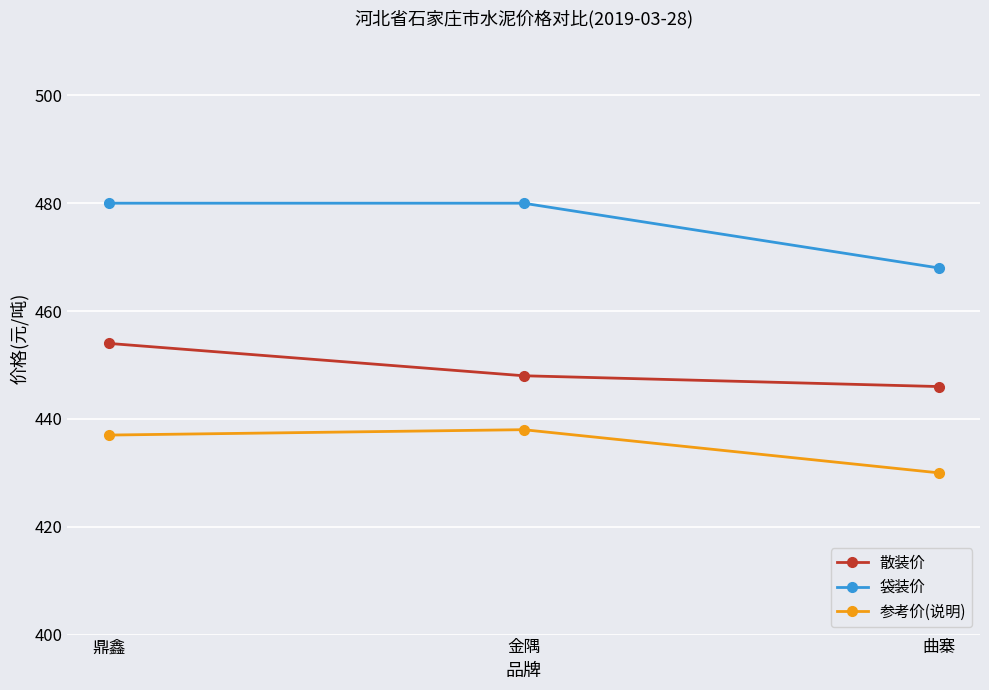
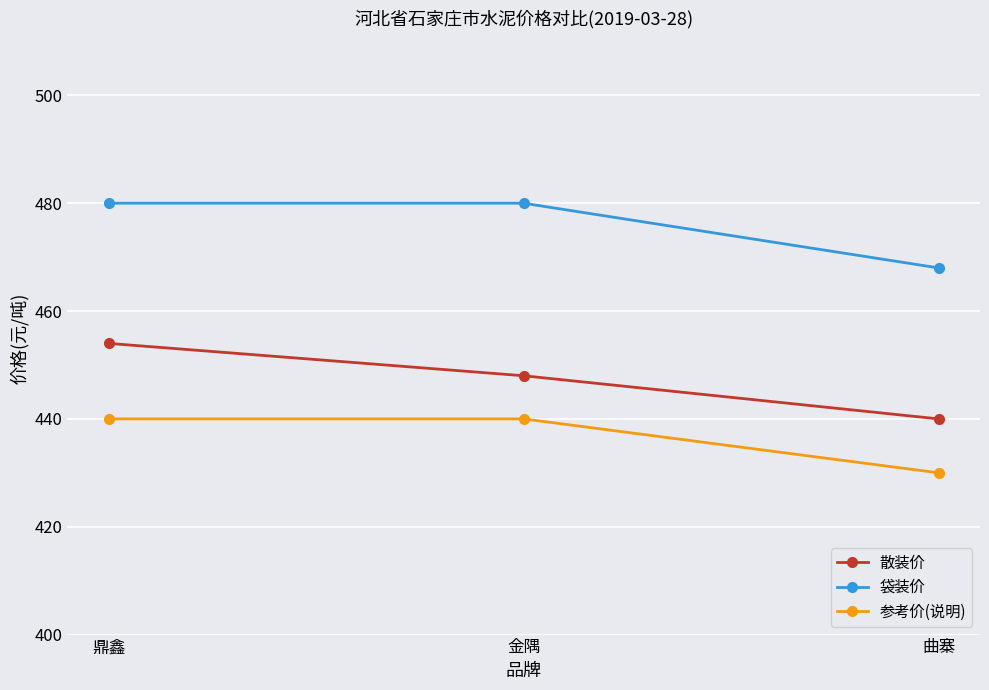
  {
    "散装价": {
      "鼎鑫": 454,
      "金隅": 448,
-     "曲寨": 446
+     "曲寨": 440
    },
    "袋装价": {
      "鼎鑫": 480,
      "金隅": 480,
      "曲寨": 468
    },
    "参考价(说明)": {
-     "鼎鑫": 437,
-     "金隅": 438,
+     "鼎鑫": 440,
+     "金隅": 440,
      "曲寨": 430
    }
  }
